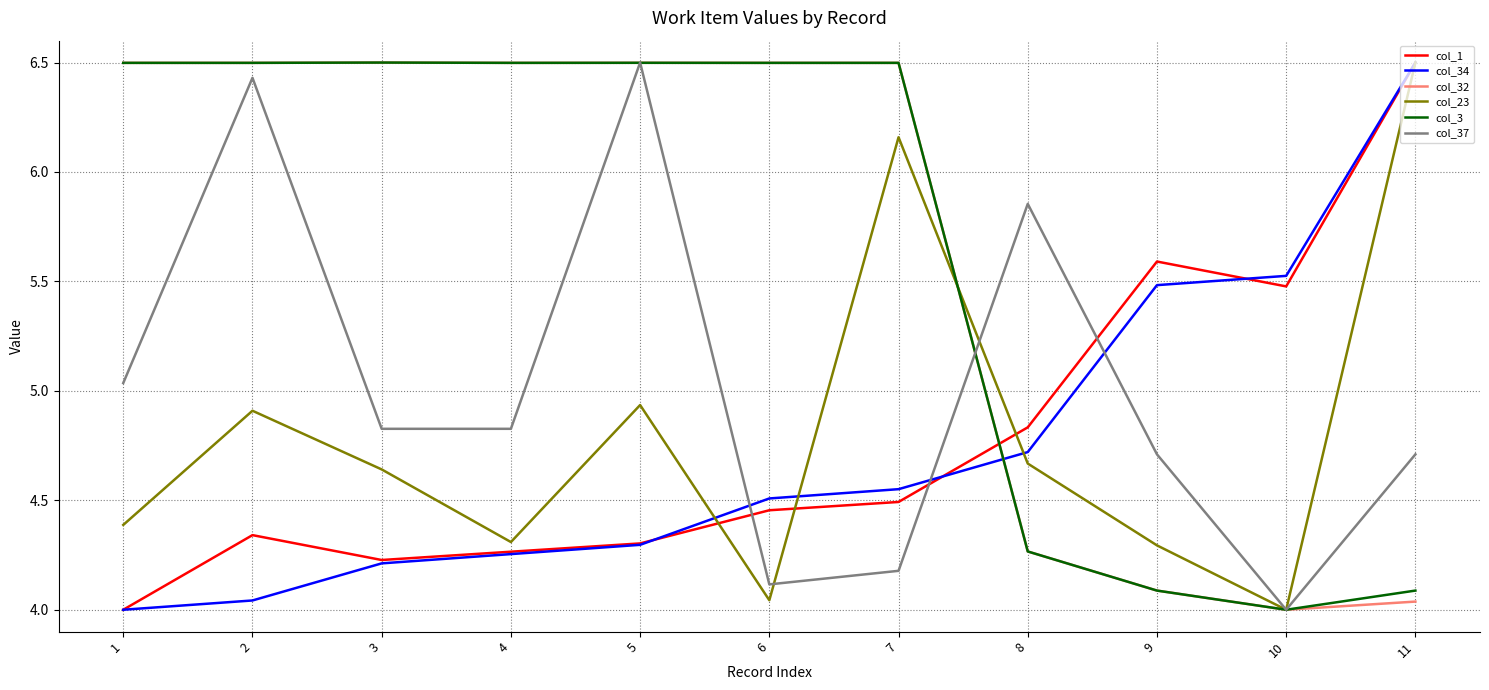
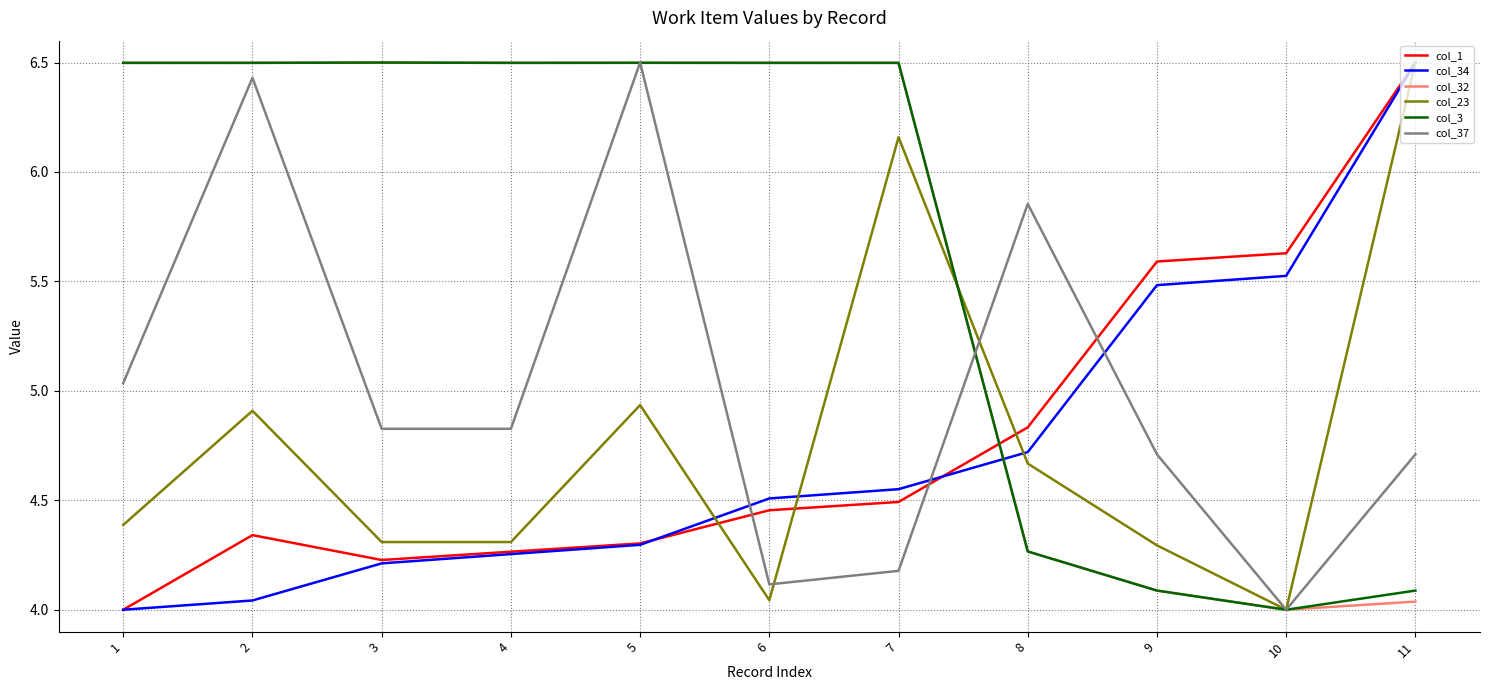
  {
    "col_1": {
      "2": 4.34,
      "3": 4.23,
      "6": 4.45,
      "7": 4.49,
      "8": 4.83,
      "9": 5.59,
-     "10": 5.48
+     "10": 5.63
    },
    "col_34": {
      "2": 4.04,
      "3": 4.21,
      "6": 4.51,
      "7": 4.55,
      "8": 4.72,
      "9": 5.48,
      "10": 5.53
    },
    "col_32": {
      "11": 4.04
    },
    "col_23": {
      "1": 4.39,
      "2": 4.91,
-     "3": 4.64,
+     "3": 4.31,
      "4": 4.31,
      "5": 4.94,
      "6": 4.04,
      "7": 6.16,
      "8": 4.67,
      "9": 4.29
    },
    "col_3": {
      "11": 4.09
    },
    "col_37": {
      "1": 5.04,
      "2": 6.43,
      "3": 4.83,
      "4": 4.83,
      "6": 4.12,
      "7": 4.18,
      "8": 5.85,
      "9": 4.71,
      "11": 4.71
    }
  }
